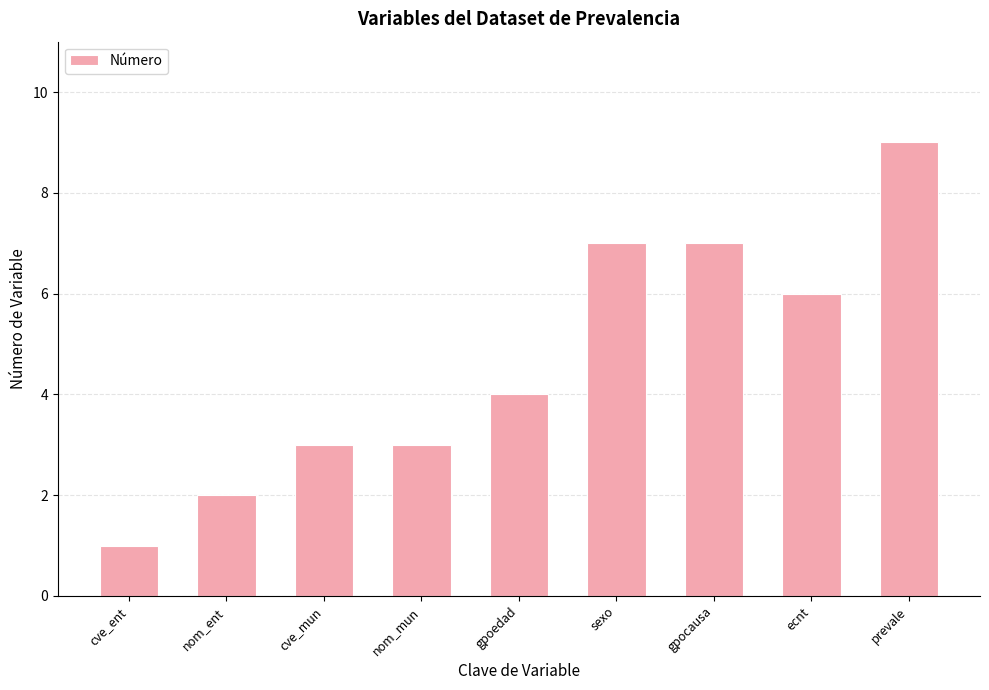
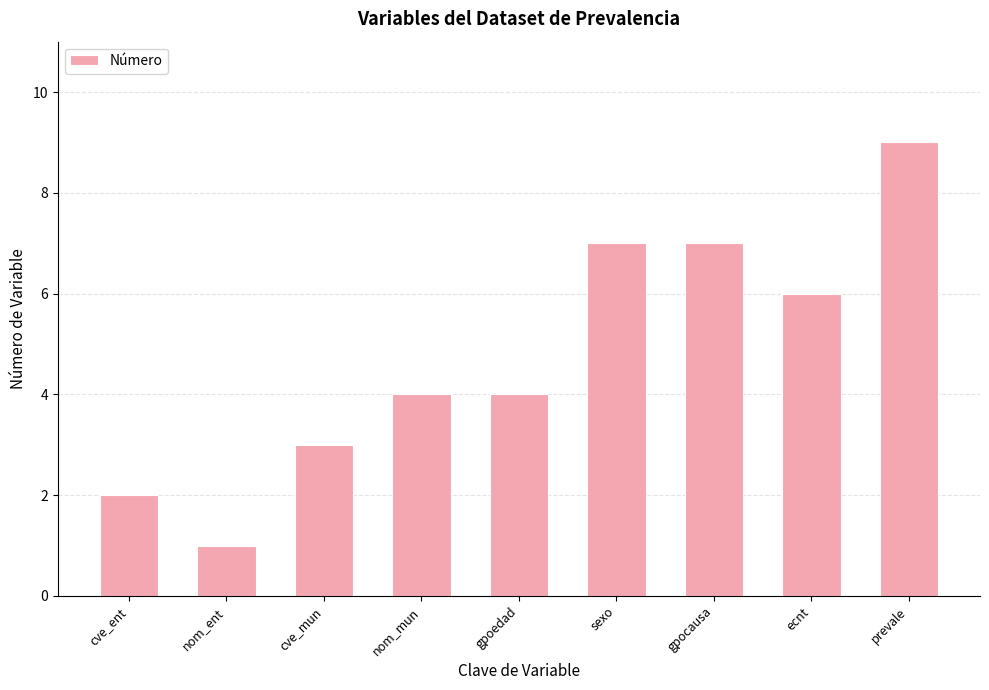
  {
-   "cve_ent": 1,
-   "nom_ent": 2,
+   "cve_ent": 2,
+   "nom_ent": 1,
    "cve_mun": 3,
-   "nom_mun": 3,
+   "nom_mun": 4,
    "gpoedad": 4,
    "sexo": 7,
    "gpocausa": 7,
    "ecnt": 6,
    "prevale": 9
  }
